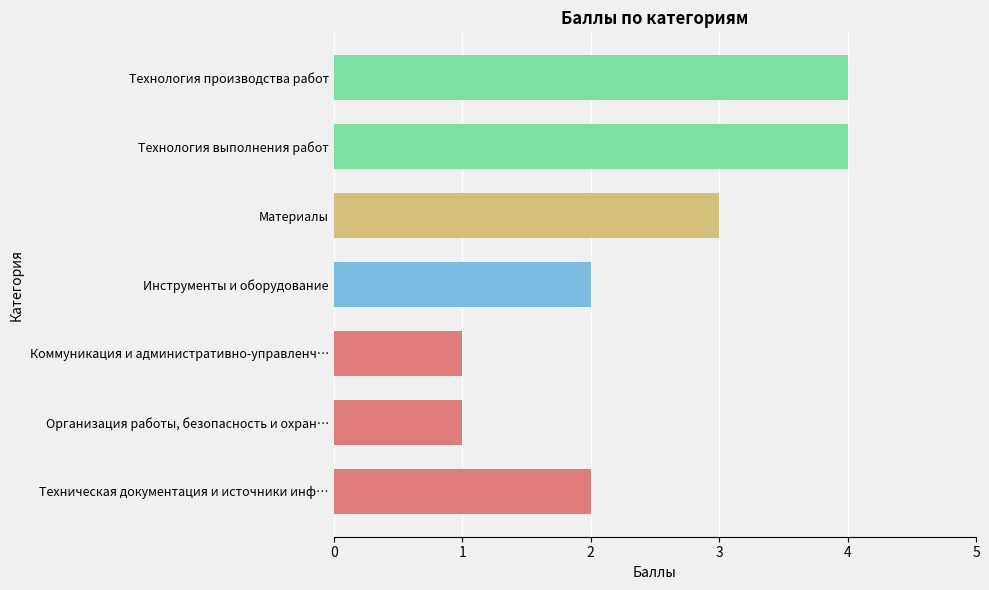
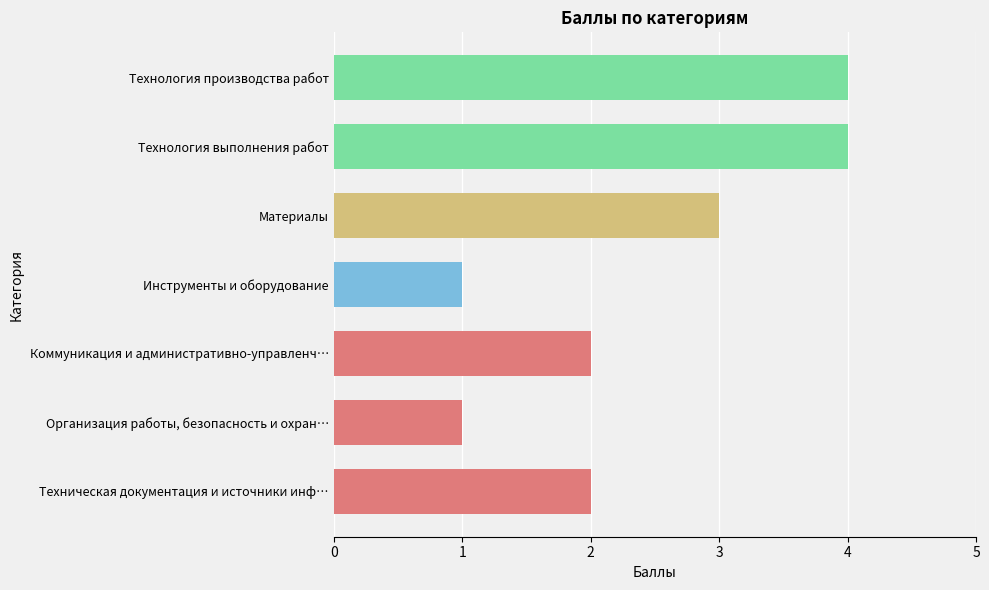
  {
    "Технология производства работ": 4,
    "Технология выполнения работ": 4,
    "Материалы": 3,
-   "Инструменты и оборудование": 2,
-   "Коммуникация и административно-управленч…": 1,
+   "Инструменты и оборудование": 1,
+   "Коммуникация и административно-управленч…": 2,
    "Организация работы, безопасность и охран…": 1,
    "Техническая документация и источники инф…": 2
  }
